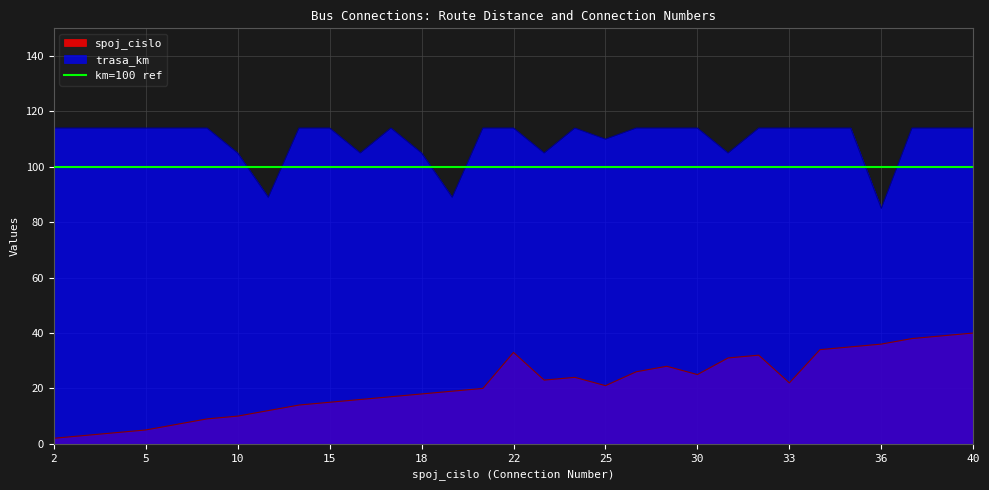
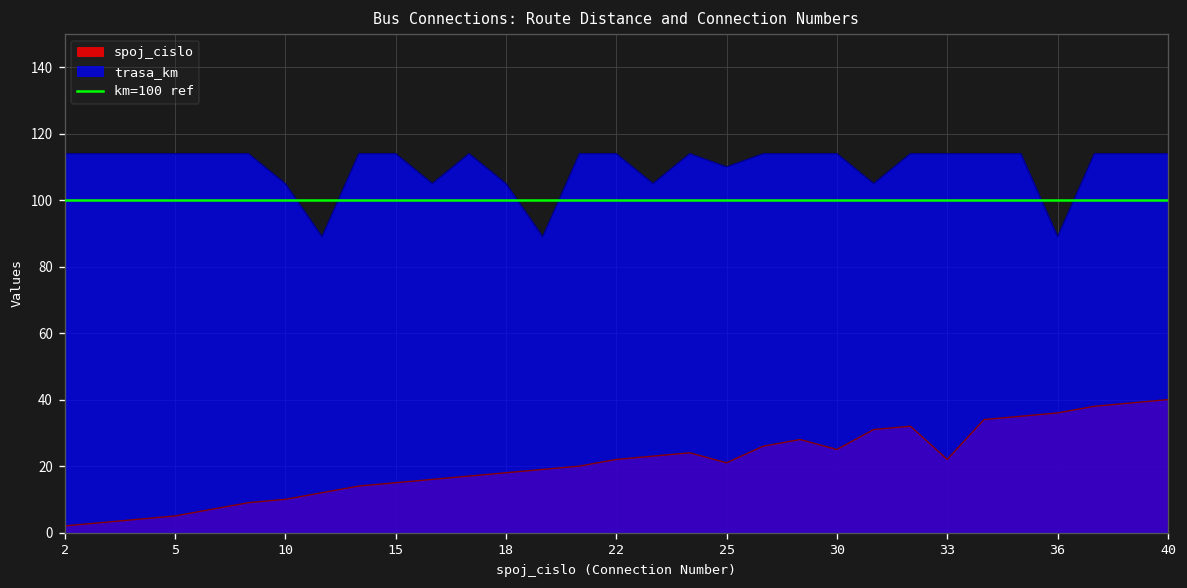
  {
    "spoj_cislo": {
      "2": 2,
      "5": 5,
      "10": 10,
      "15": 15,
      "18": 18,
-     "22": 33,
+     "22": 22,
      "25": 21,
      "30": 25,
      "33": 22,
      "36": 36,
      "40": 40
    },
    "trasa_km": {
      "2": 114,
      "5": 114,
      "10": 105,
      "15": 114,
      "18": 105,
      "22": 114,
      "25": 110,
      "30": 114,
      "33": 114,
-     "36": 85,
+     "36": 89,
      "40": 114
    }
  }
